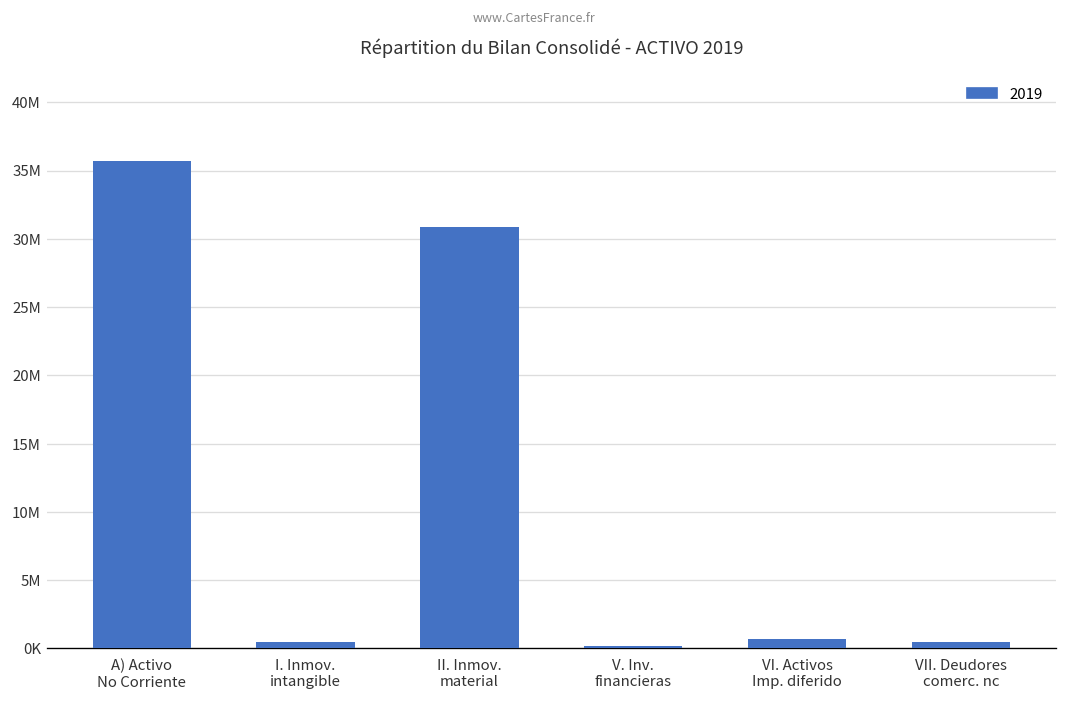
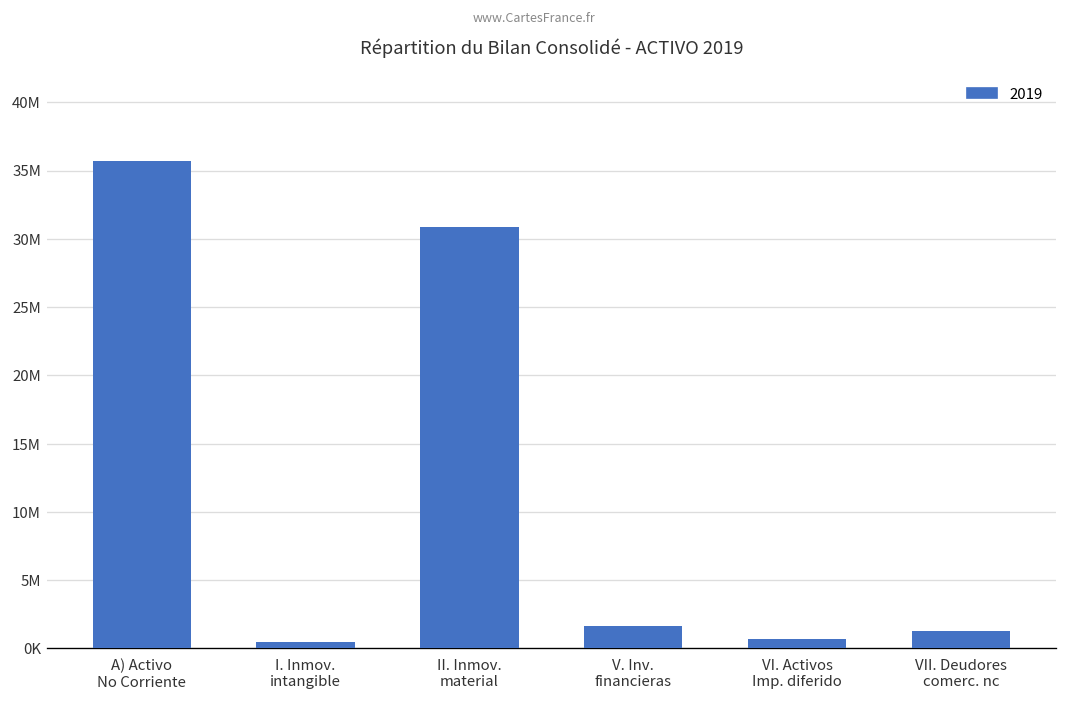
  {
    "A) Activo No Corriente": 35700000,
    "I. Inmov. intangible": 500000,
    "II. Inmov. material": 30900000,
-   "V. Inv. financieras": 100000,
+   "V. Inv. financieras": 1600000,
    "VI. Activos Imp. diferido": 700000,
-   "VII. Deudores comerc. nc": 500000
+   "VII. Deudores comerc. nc": 1300000
  }
